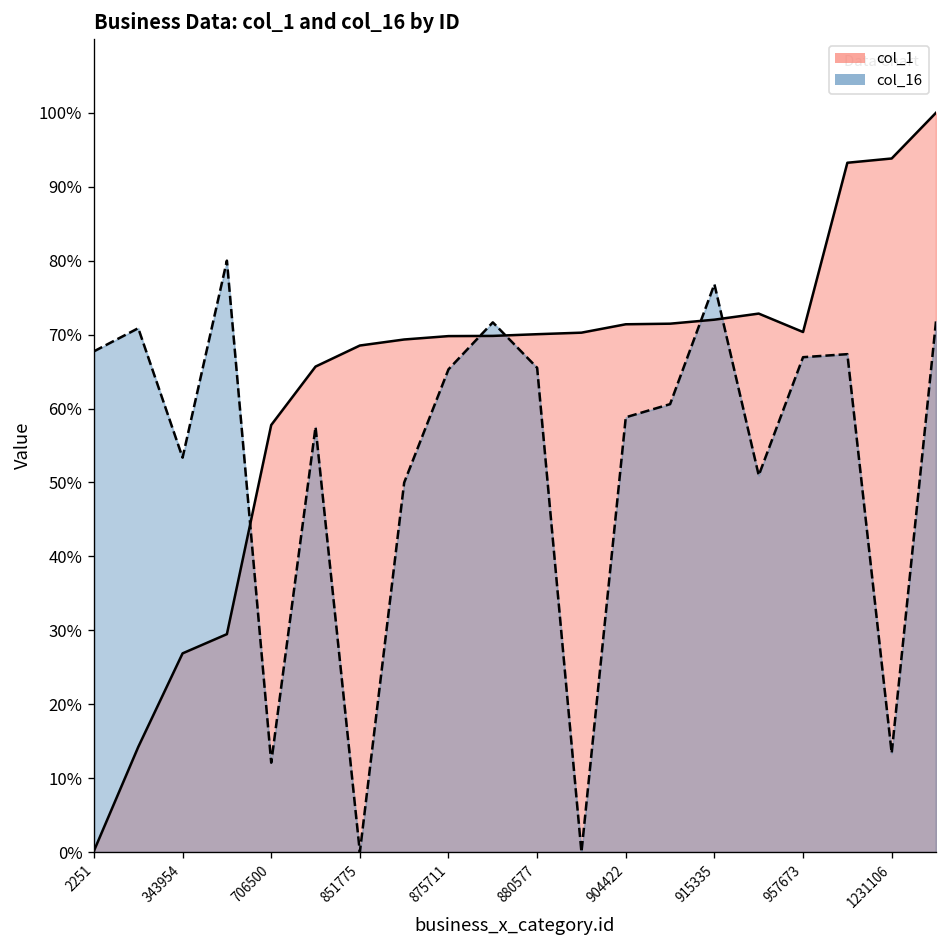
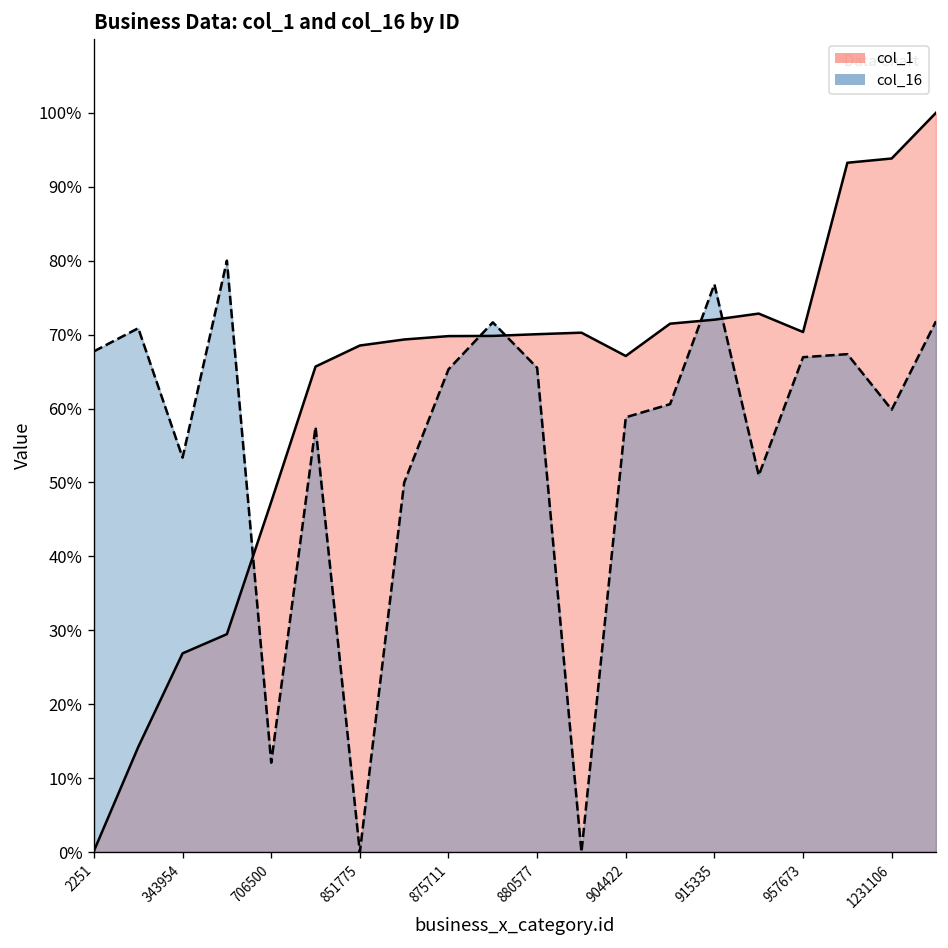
  {
    "col_1": {
      "2251": "0%",
      "343954": "27%",
-     "706500": "58%",
+     "706500": "47%",
      "851775": "69%",
      "875711": "70%",
      "880577": "70%",
-     "904422": "71%",
+     "904422": "67%",
      "915335": "72%",
      "957673": "70%",
      "1231106": "94%"
    },
    "col_16": {
      "2251": "68%",
      "343954": "53%",
      "706500": "12%",
      "851775": "0%",
      "875711": "65%",
      "880577": "66%",
      "904422": "59%",
      "915335": "77%",
      "957673": "67%",
-     "1231106": "13%"
+     "1231106": "60%"
    }
  }
